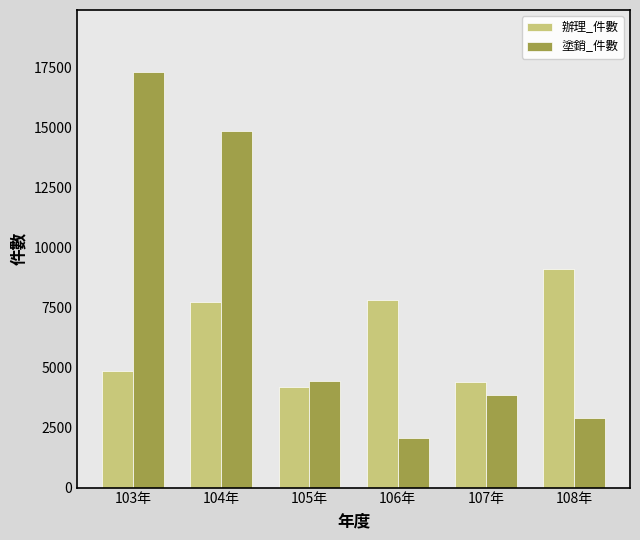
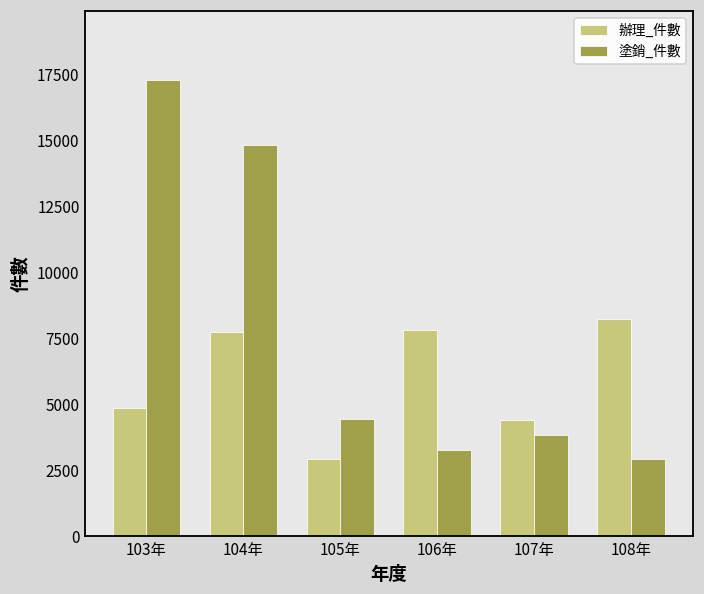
  {
    "辦理_件數": {
      "103年": 4900,
      "104年": 7800,
-     "105年": 4200,
+     "105年": 2900,
      "106年": 7800,
      "107年": 4400,
-     "108年": 9100
+     "108年": 8200
    },
    "塗銷_件數": {
      "103年": 17300,
      "104年": 14800,
      "105年": 4500,
-     "106年": 2100,
+     "106年": 3300,
      "107年": 3800,
      "108年": 2900
    }
  }
